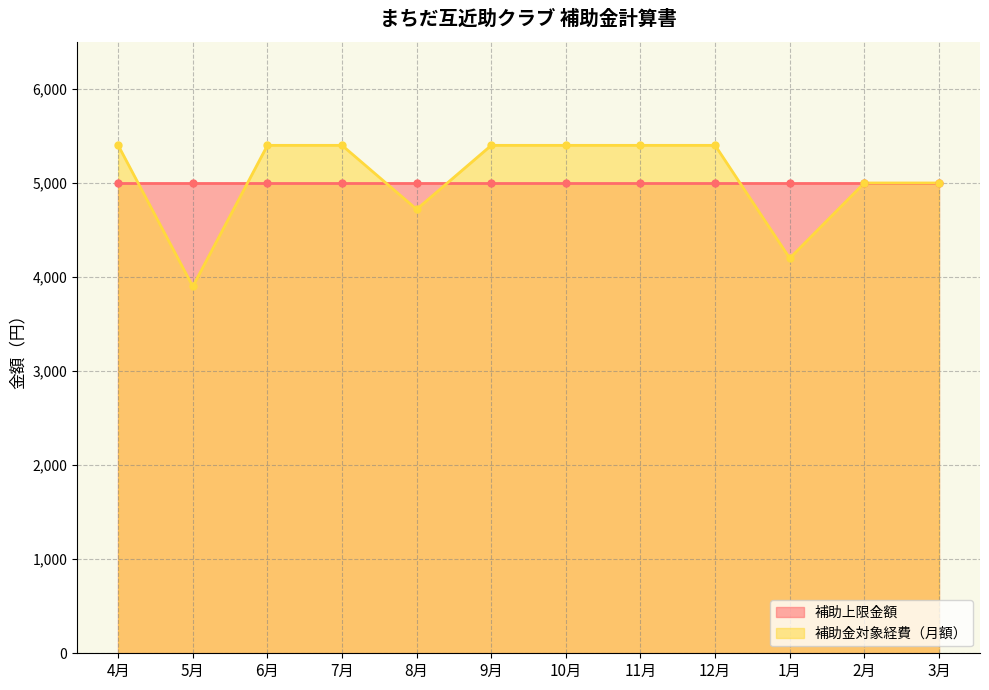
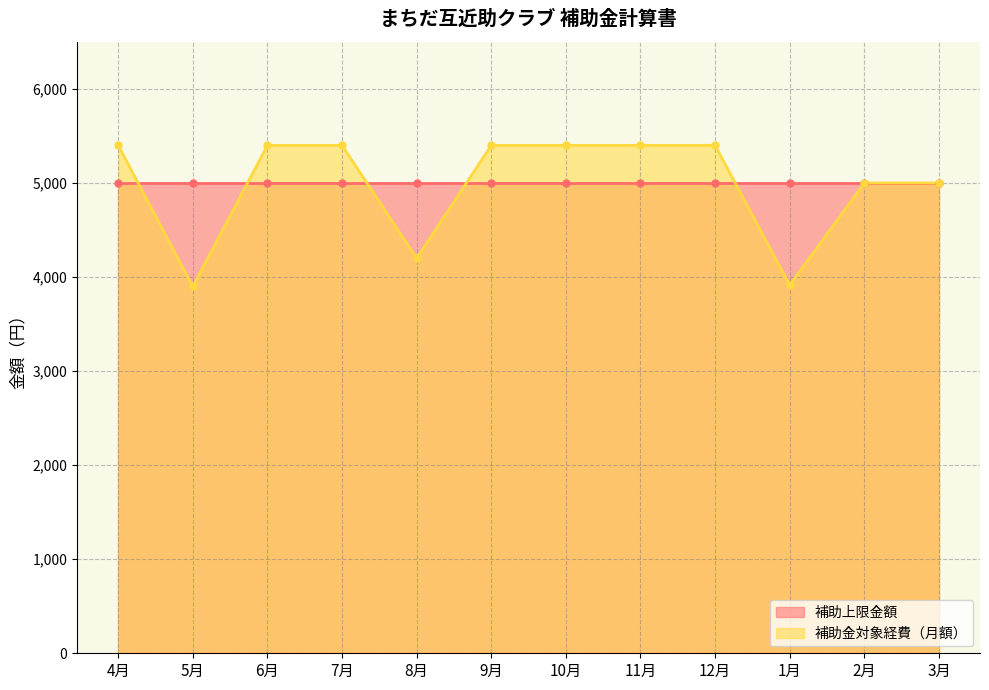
  {
    "補助上限金額": {
      "4月": "5,000",
      "5月": "5,000",
      "6月": "5,000",
      "7月": "5,000",
      "8月": "5,000",
      "9月": "5,000",
      "10月": "5,000",
      "11月": "5,000",
      "12月": "5,000",
      "1月": "5,000"
    },
    "補助金対象経費（月額）": {
      "4月": "5,400",
      "5月": "3,900",
      "6月": "5,400",
      "7月": "5,400",
-     "8月": "4,700",
+     "8月": "4,200",
      "9月": "5,400",
      "10月": "5,400",
      "11月": "5,400",
      "12月": "5,400",
-     "1月": "4,200"
+     "1月": "3,900"
    }
  }
